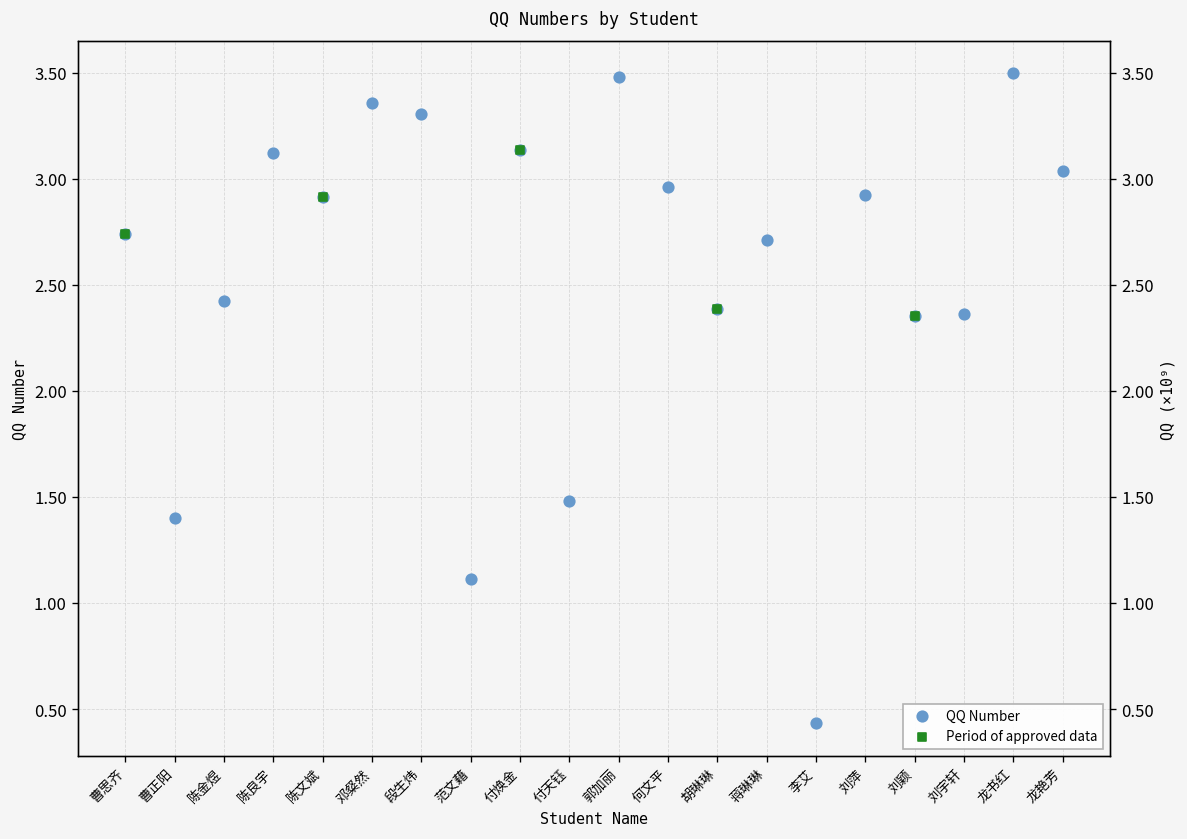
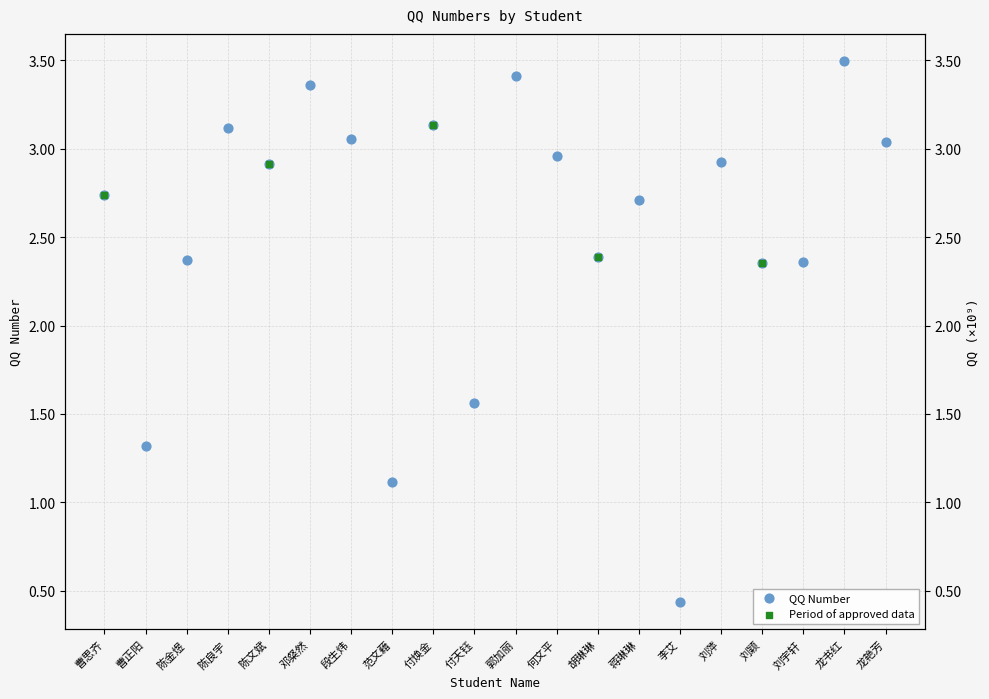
  {
    "QQ Number": {
-     "曹正阳": 1.40,
-     "陈金煜": 2.42,
-     "段生炜": 3.31,
-     "付天钰": 1.48,
-     "郭加丽": 3.48
+     "曹正阳": 1.32,
+     "陈金煜": 2.37,
+     "段生炜": 3.06,
+     "付天钰": 1.56,
+     "郭加丽": 3.41
    }
  }
